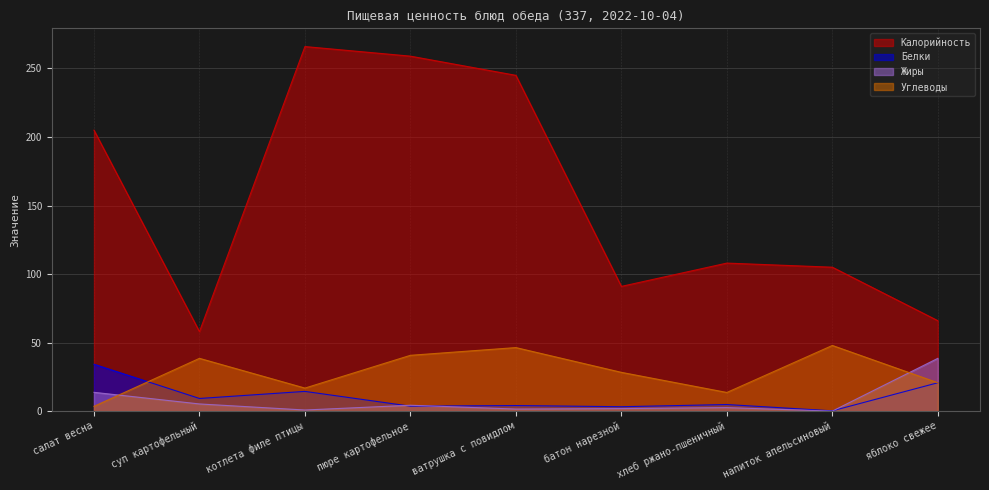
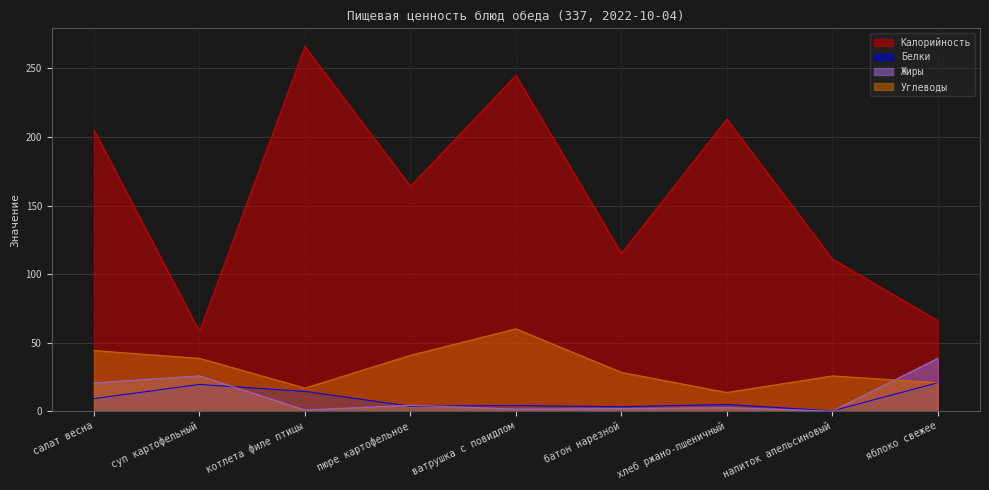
  {
    "Калорийность": {
      "салат весна": 205,
      "суп картофельный": 58,
      "котлета филе птицы": 266,
-     "пюре картофельное": 259,
+     "пюре картофельное": 164,
      "ватрушка с повидлом": 245,
-     "батон нарезной": 91,
-     "хлеб ржано-пшеничный": 108,
-     "напиток апельсиновый": 105,
+     "батон нарезной": 115,
+     "хлеб ржано-пшеничный": 213,
+     "напиток апельсиновый": 111,
      "яблоко свежее": 66
    },
    "Белки": {
-     "салат весна": 34,
-     "суп картофельный": 9,
+     "салат весна": 9,
+     "суп картофельный": 19,
      "котлета филе птицы": 14,
      "ватрушка с повидлом": 4,
      "хлеб ржано-пшеничный": 5
    },
    "Жиры": {
-     "салат весна": 14,
-     "суп картофельный": 5,
+     "салат весна": 21,
+     "суп картофельный": 26,
      "котлета филе птицы": 1,
      "ватрушка с повидлом": 2,
      "хлеб ржано-пшеничный": 3,
      "яблоко свежее": 39
    },
    "Углеводы": {
-     "салат весна": 4,
+     "салат весна": 44,
      "суп картофельный": 39,
      "котлета филе птицы": 17,
      "пюре картофельное": 41,
-     "ватрушка с повидлом": 46,
+     "ватрушка с повидлом": 60,
      "батон нарезной": 28,
      "хлеб ржано-пшеничный": 14,
-     "напиток апельсиновый": 48
+     "напиток апельсиновый": 26
    }
  }
